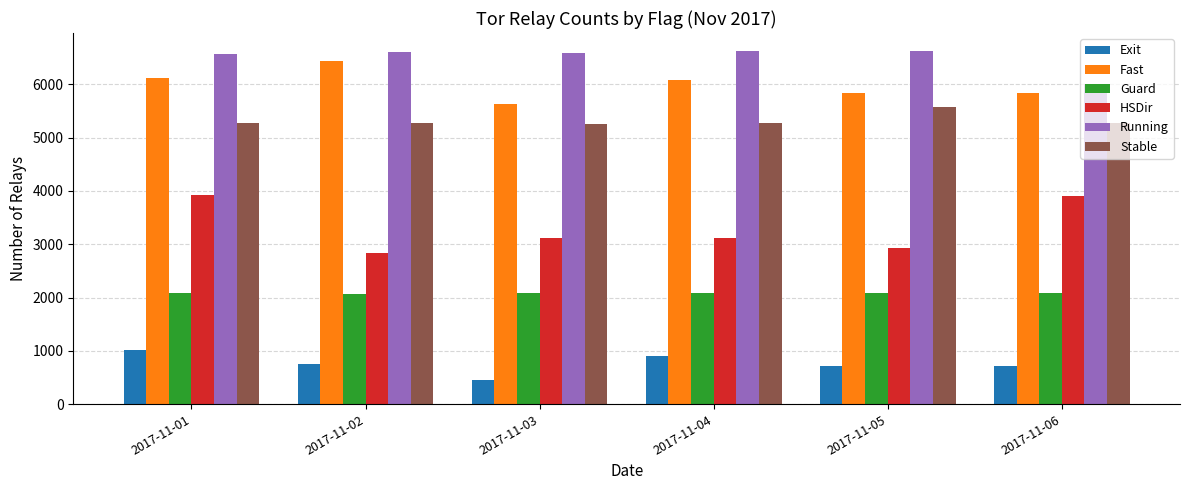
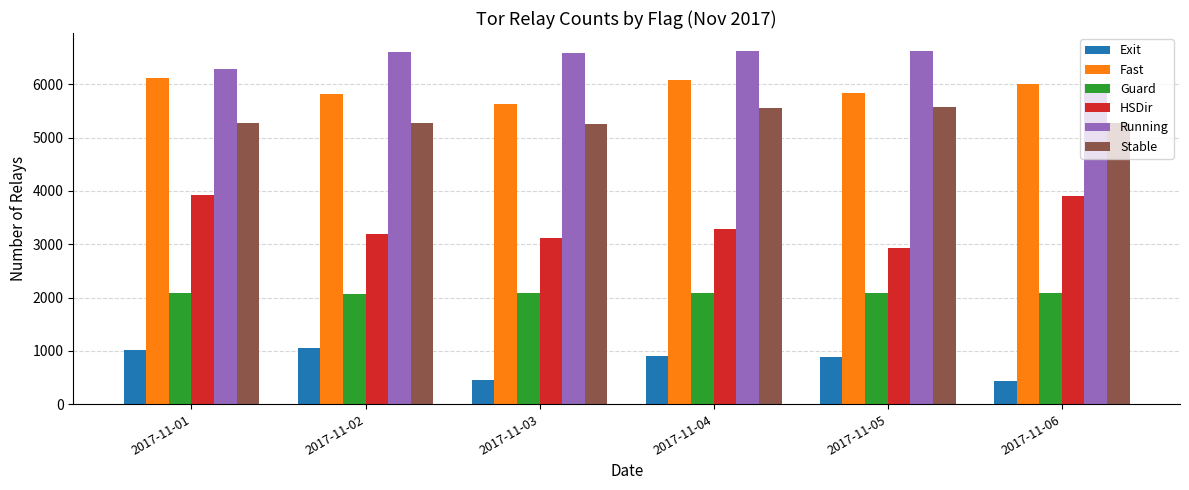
  {
    "Exit": {
      "2017-11-01": 1000,
-     "2017-11-02": 800,
+     "2017-11-02": 1100,
      "2017-11-03": 500,
      "2017-11-04": 900,
-     "2017-11-05": 700,
-     "2017-11-06": 700
+     "2017-11-05": 900,
+     "2017-11-06": 400
    },
    "Fast": {
      "2017-11-01": 6100,
-     "2017-11-02": 6400,
+     "2017-11-02": 5800,
      "2017-11-03": 5600,
      "2017-11-04": 6100,
      "2017-11-05": 5800,
-     "2017-11-06": 5800
+     "2017-11-06": 6000
    },
    "Guard": {
      "2017-11-01": 2100,
      "2017-11-02": 2100,
      "2017-11-03": 2100,
      "2017-11-04": 2100,
      "2017-11-05": 2100,
      "2017-11-06": 2100
    },
    "HSDir": {
      "2017-11-01": 3900,
-     "2017-11-02": 2800,
+     "2017-11-02": 3200,
      "2017-11-03": 3100,
-     "2017-11-04": 3100,
+     "2017-11-04": 3300,
      "2017-11-05": 2900,
      "2017-11-06": 3900
    },
    "Running": {
-     "2017-11-01": 6600,
+     "2017-11-01": 6300,
      "2017-11-02": 6600,
      "2017-11-03": 6600,
      "2017-11-04": 6600,
      "2017-11-05": 6600
    },
    "Stable": {
      "2017-11-01": 5300,
      "2017-11-02": 5300,
      "2017-11-03": 5300,
-     "2017-11-04": 5300,
+     "2017-11-04": 5600,
      "2017-11-05": 5600
    }
  }
